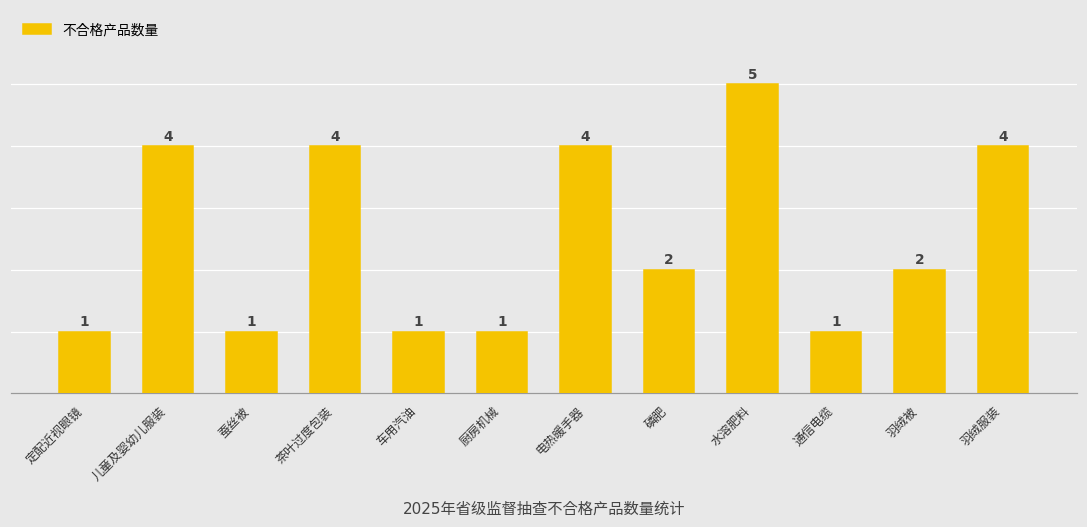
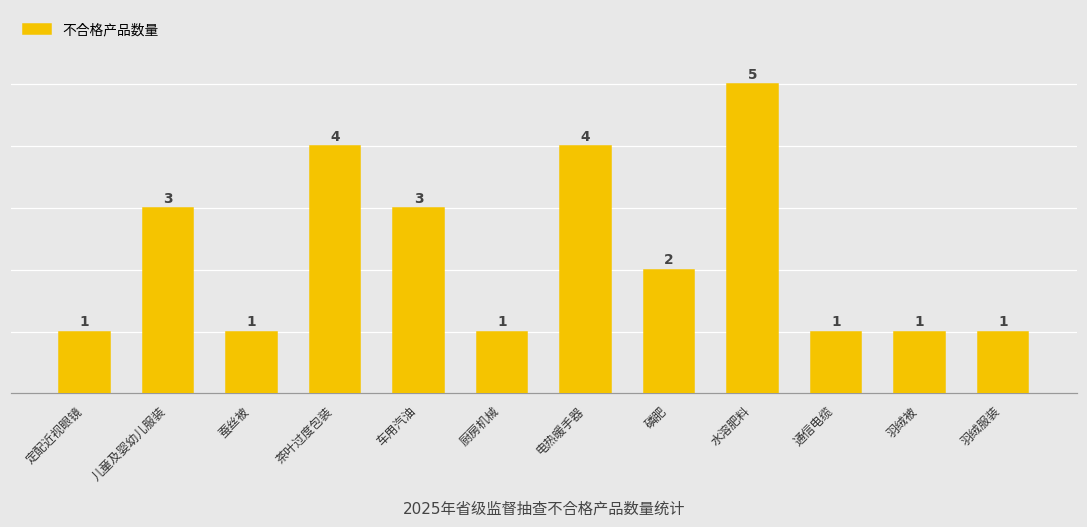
  {
    "定配近视眼镜": 1,
-   "儿童及婴幼儿服装": 4,
+   "儿童及婴幼儿服装": 3,
    "蚕丝被": 1,
    "茶叶过度包装": 4,
-   "车用汽油": 1,
+   "车用汽油": 3,
    "厨房机械": 1,
    "电热暖手器": 4,
    "磷肥": 2,
    "水溶肥料": 5,
    "通信电缆": 1,
-   "羽绒被": 2,
-   "羽绒服装": 4
+   "羽绒被": 1,
+   "羽绒服装": 1
  }
